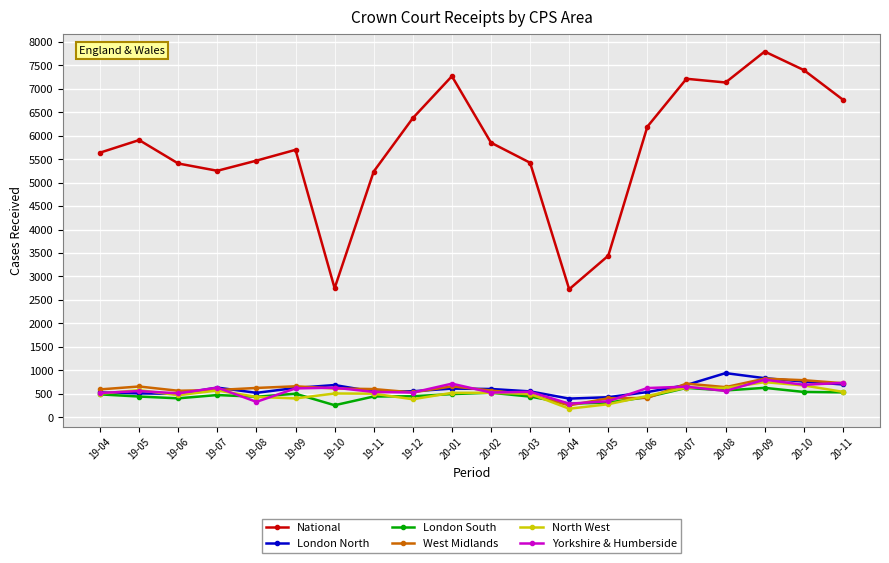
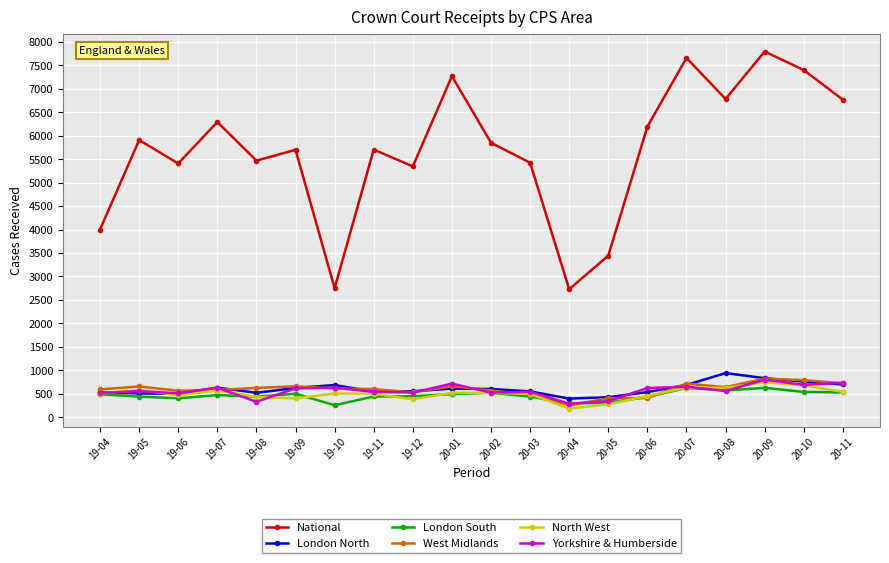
  {
    "National": {
-     "19-04": 5600,
+     "19-04": 4000,
      "19-05": 5900,
      "19-06": 5400,
-     "19-07": 5300,
+     "19-07": 6300,
      "19-08": 5500,
      "19-09": 5700,
      "19-10": 2800,
-     "19-11": 5200,
-     "19-12": 6400,
+     "19-11": 5700,
+     "19-12": 5300,
      "20-01": 7300,
      "20-02": 5800,
      "20-03": 5400,
      "20-04": 2700,
      "20-05": 3400,
      "20-06": 6200,
-     "20-07": 7200,
-     "20-08": 7100,
+     "20-07": 7700,
+     "20-08": 6800,
      "20-09": 7800,
      "20-10": 7400,
      "20-11": 6800
    },
    "London North": {
      "19-08": 500,
      "19-10": 700,
      "20-04": 400,
      "20-06": 500,
      "20-08": 900
    },
    "London South": {
      "19-05": 400,
      "19-06": 400,
      "19-07": 500,
      "19-09": 500,
      "19-10": 300,
      "19-11": 400,
      "19-12": 500,
      "20-09": 600,
      "20-10": 500
    },
    "West Midlands": {
      "19-04": 600,
      "19-05": 700,
      "19-06": 600,
      "19-08": 600
    },
    "North West": {
      "19-09": 400,
      "19-10": 500,
      "19-12": 400,
      "20-04": 200
    },
    "Yorkshire & Humberside": {
      "19-08": 300,
      "20-01": 700,
      "20-06": 600
    }
  }
